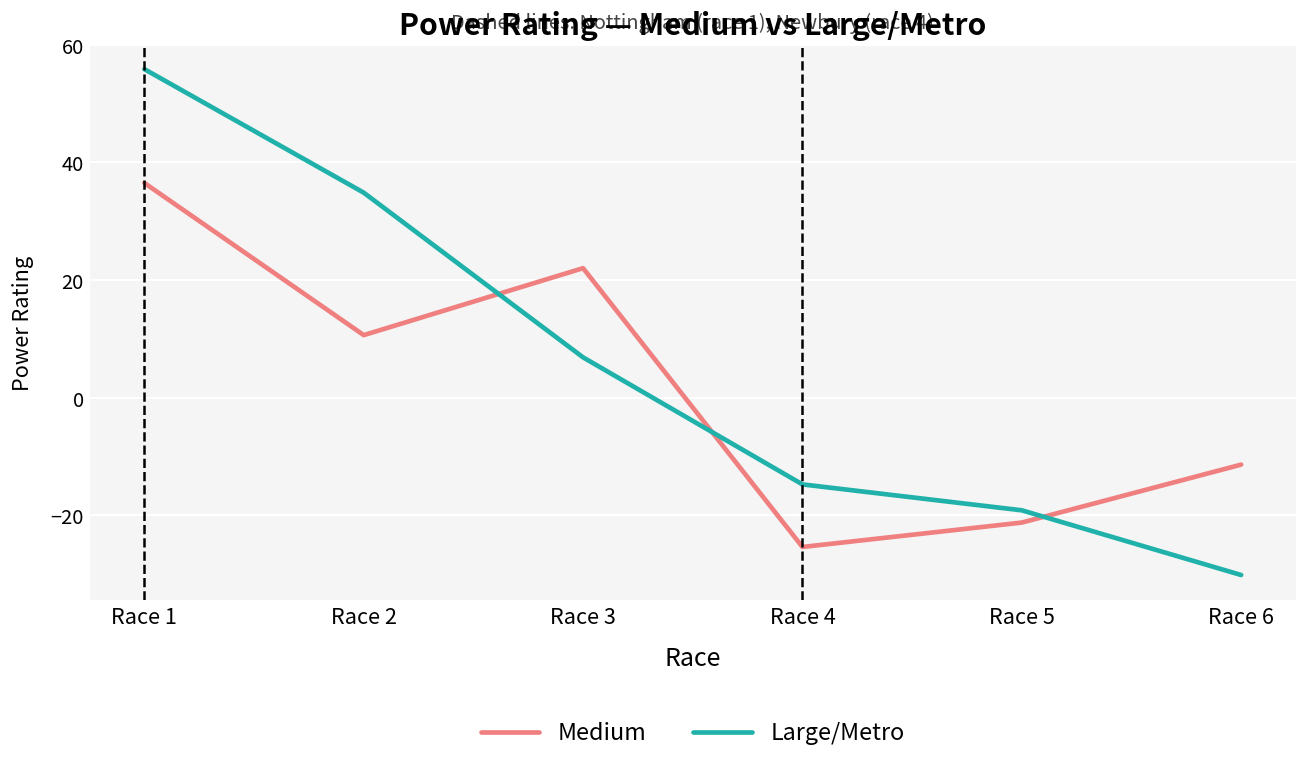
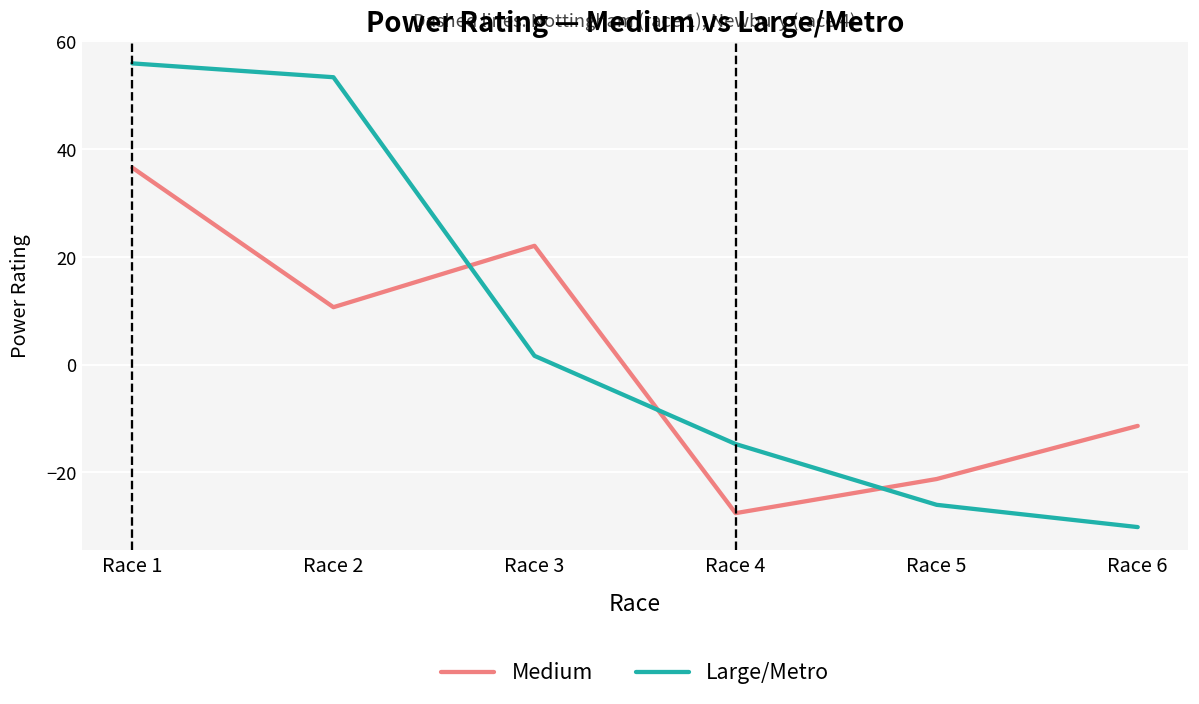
  {
    "Medium": {
      "Race 1": 37,
      "Race 2": 11,
      "Race 3": 22,
-     "Race 4": -25,
+     "Race 4": -28,
      "Race 5": -21,
      "Race 6": -11
    },
    "Large/Metro": {
      "Race 1": 56,
-     "Race 2": 35,
-     "Race 3": 7,
+     "Race 2": 53,
+     "Race 3": 2,
      "Race 4": -15,
-     "Race 5": -19,
+     "Race 5": -26,
      "Race 6": -30
    }
  }
